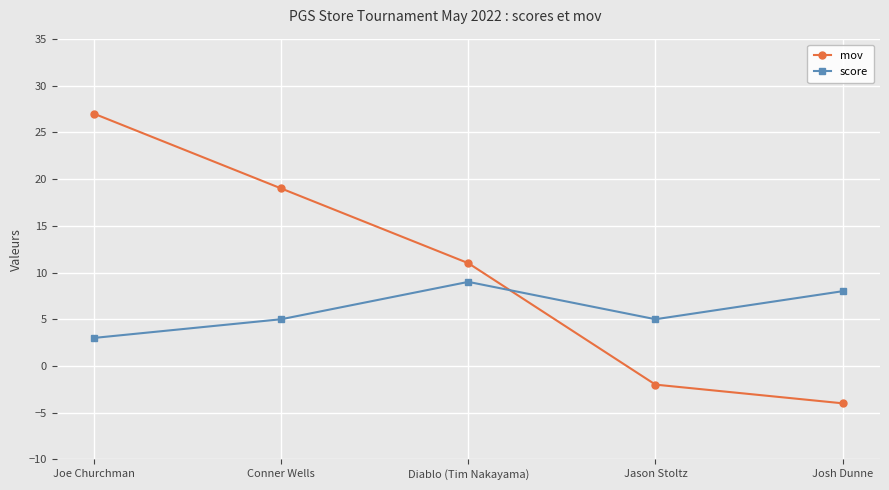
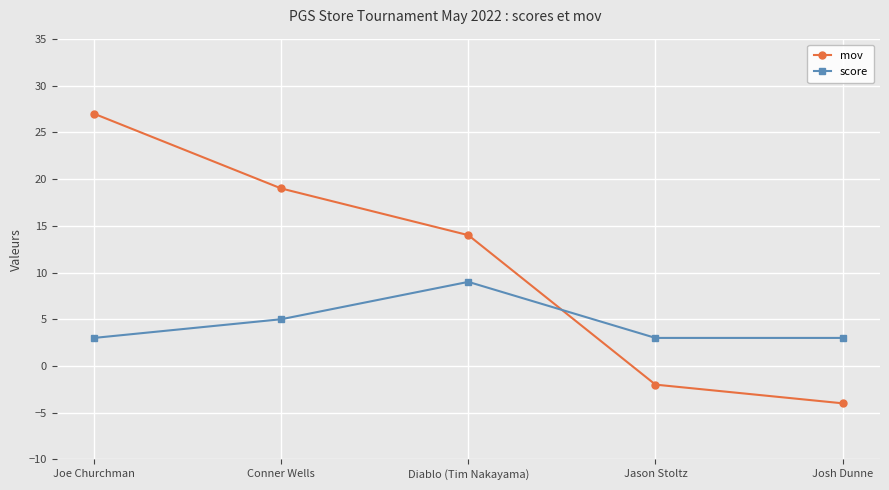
  {
    "mov": {
      "Joe Churchman": 27,
      "Conner Wells": 19,
-     "Diablo (Tim Nakayama)": 11,
+     "Diablo (Tim Nakayama)": 14,
      "Jason Stoltz": -2,
      "Josh Dunne": -4
    },
    "score": {
      "Joe Churchman": 3,
      "Conner Wells": 5,
      "Diablo (Tim Nakayama)": 9,
-     "Jason Stoltz": 5,
-     "Josh Dunne": 8
+     "Jason Stoltz": 3,
+     "Josh Dunne": 3
    }
  }
